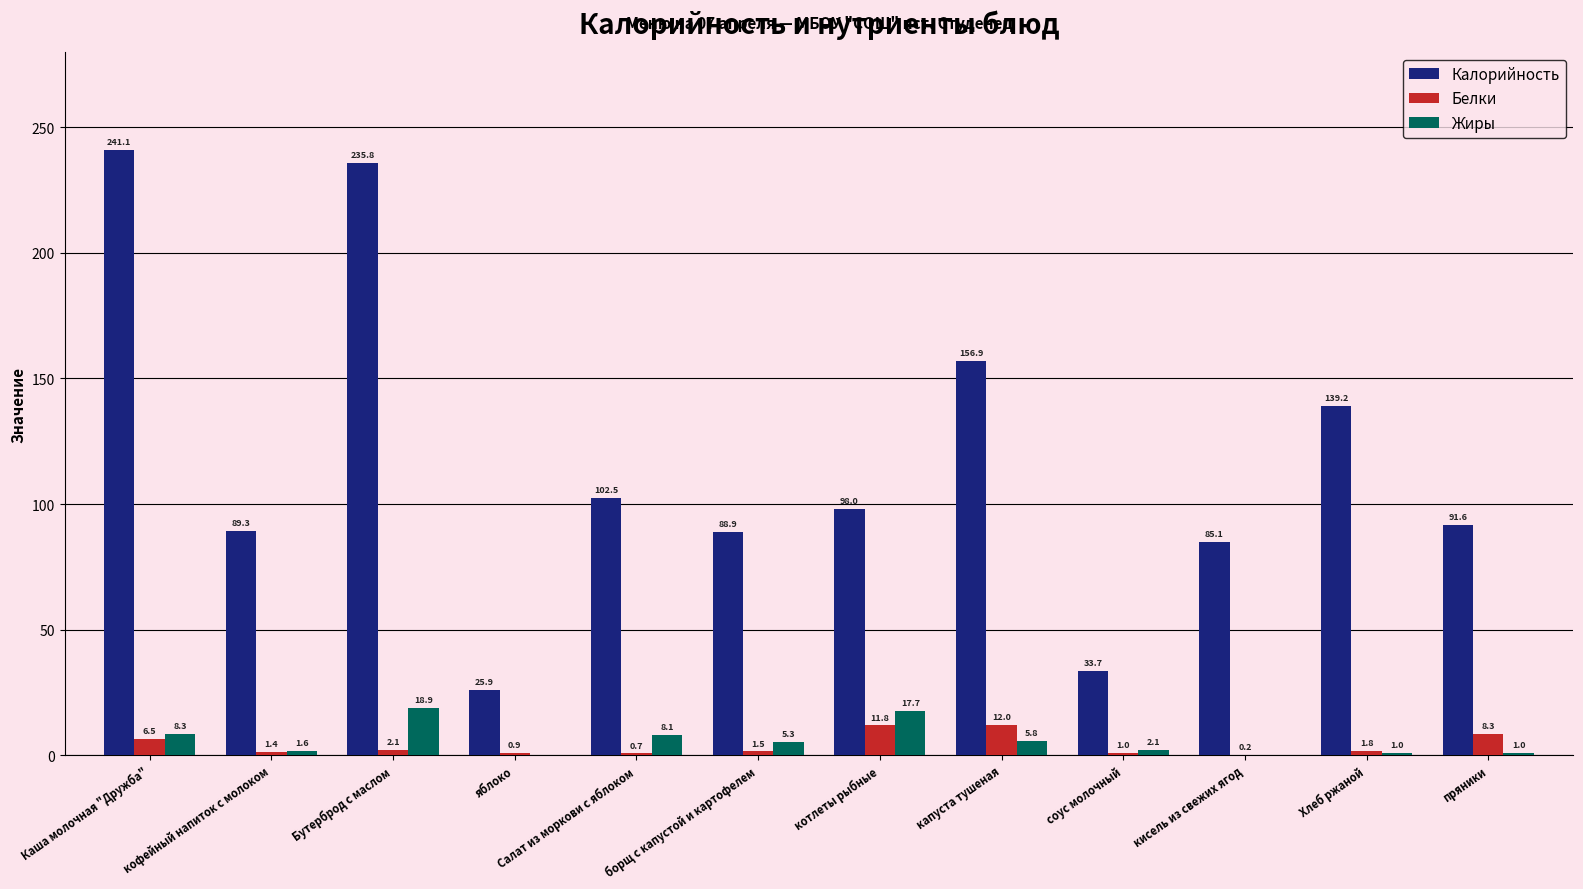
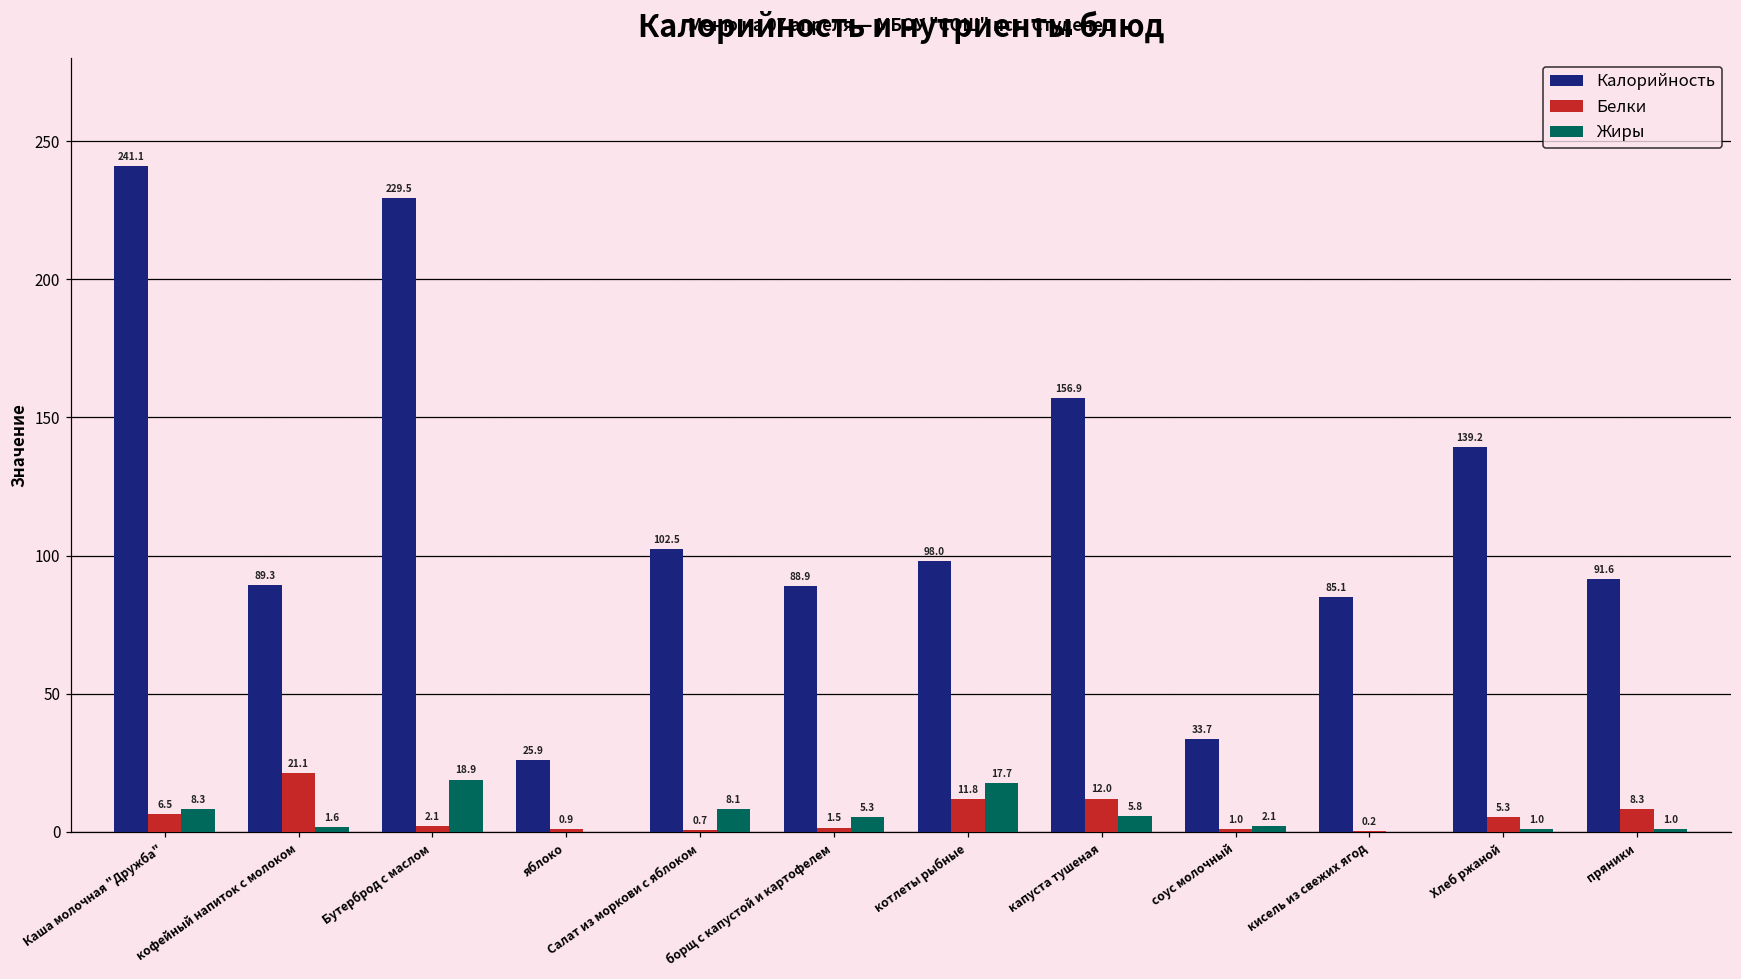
  {
    "Калорийность": {
      "Каша молочная \"Дружба\"": 241.1,
      "кофейный напиток с молоком": 89.3,
-     "Бутерброд с маслом": 235.8,
+     "Бутерброд с маслом": 229.5,
      "яблоко": 25.9,
      "Салат из моркови с яблоком": 102.5,
      "борщ с капустой и картофелем": 88.9,
      "котлеты рыбные": 98.0,
      "капуста тушеная": 156.9,
      "соус молочный": 33.7,
      "кисель из свежих ягод": 85.1,
      "Хлеб ржаной": 139.2,
      "пряники": 91.6
    },
    "Белки": {
      "Каша молочная \"Дружба\"": 6.5,
-     "кофейный напиток с молоком": 1.4,
+     "кофейный напиток с молоком": 21.1,
      "Бутерброд с маслом": 2.1,
      "яблоко": 0.9,
      "Салат из моркови с яблоком": 0.7,
      "борщ с капустой и картофелем": 1.5,
      "котлеты рыбные": 11.8,
      "капуста тушеная": 12.0,
      "соус молочный": 1.0,
      "кисель из свежих ягод": 0.2,
-     "Хлеб ржаной": 1.8,
+     "Хлеб ржаной": 5.3,
      "пряники": 8.3
    },
    "Жиры": {
      "Каша молочная \"Дружба\"": 8.3,
      "кофейный напиток с молоком": 1.6,
      "Бутерброд с маслом": 18.9,
      "Салат из моркови с яблоком": 8.1,
      "борщ с капустой и картофелем": 5.3,
      "котлеты рыбные": 17.7,
      "капуста тушеная": 5.8,
      "соус молочный": 2.1,
      "Хлеб ржаной": 1.0,
      "пряники": 1.0
    }
  }
